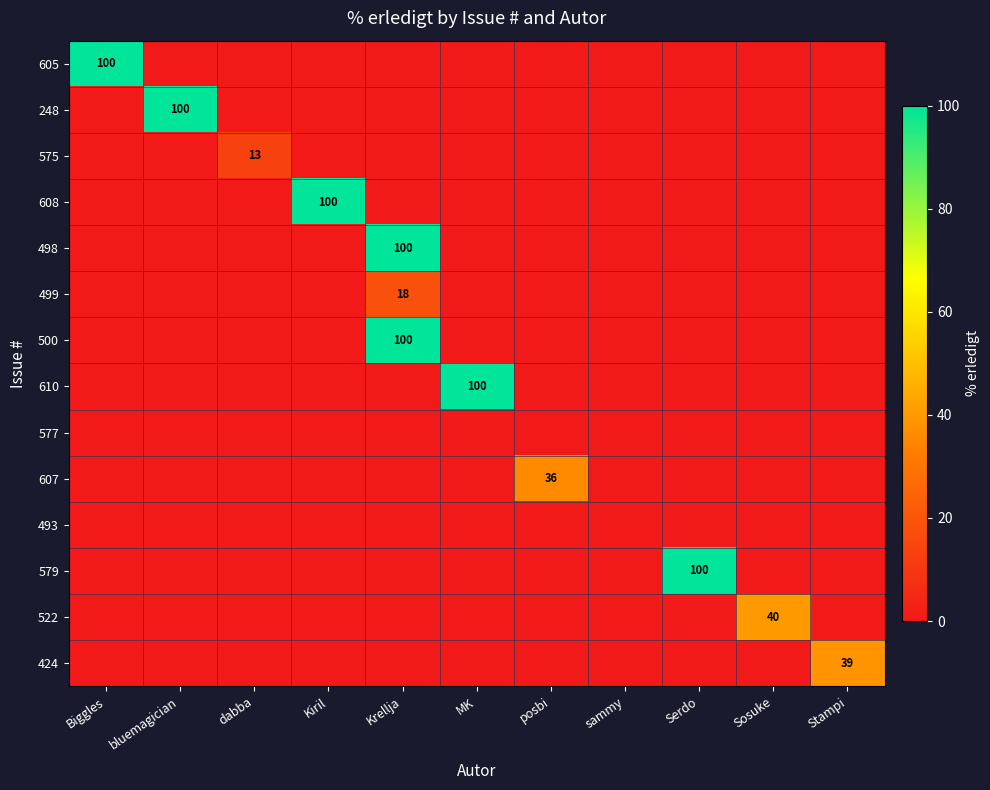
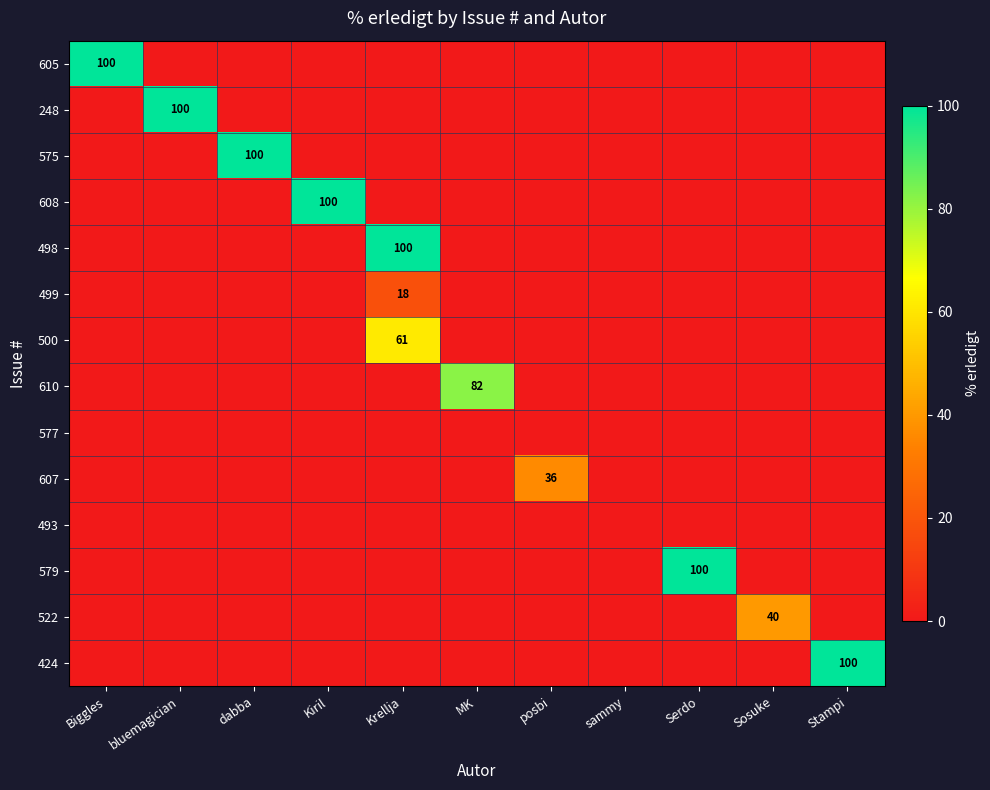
  {
    "605": {
      "Biggles": 100
    },
    "248": {
      "bluemagician": 100
    },
    "575": {
-     "dabba": 13
+     "dabba": 100
    },
    "608": {
      "Kiril": 100
    },
    "498": {
      "Krellja": 100
    },
    "499": {
      "Krellja": 18
    },
    "500": {
-     "Krellja": 100
+     "Krellja": 61
    },
    "610": {
-     "MK": 100
+     "MK": 82
    },
    "607": {
      "posbi": 36
    },
    "579": {
      "Serdo": 100
    },
    "522": {
      "Sosuke": 40
    },
    "424": {
-     "Stampi": 39
+     "Stampi": 100
    }
  }
